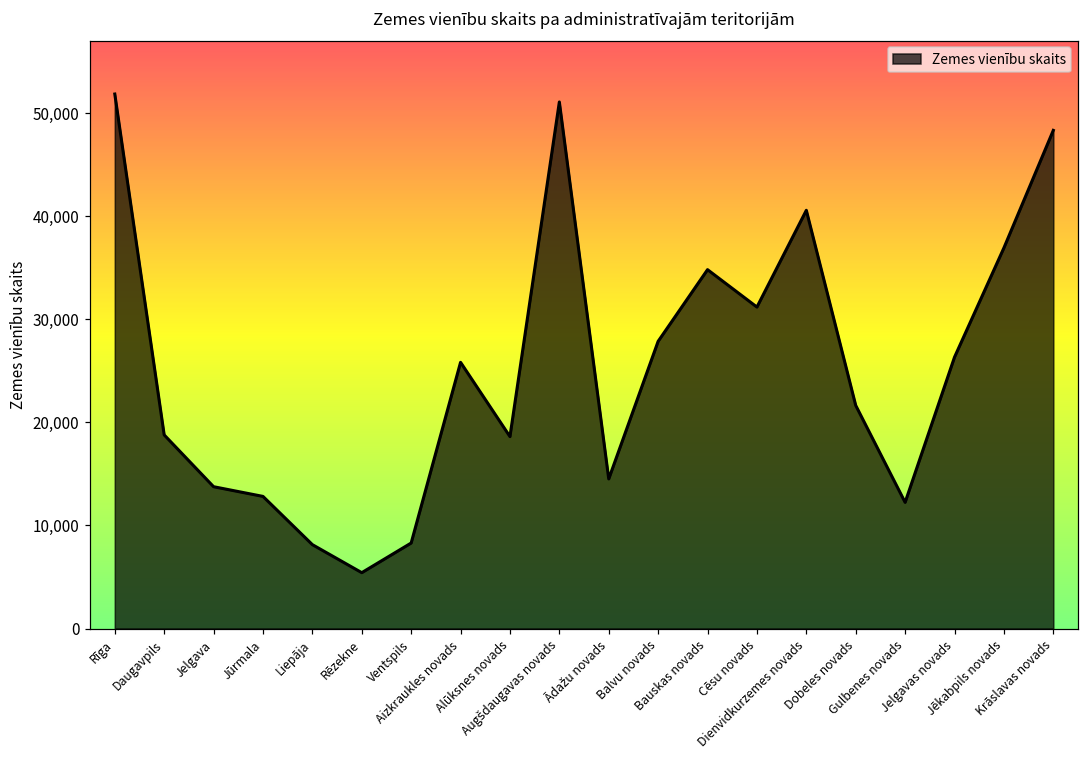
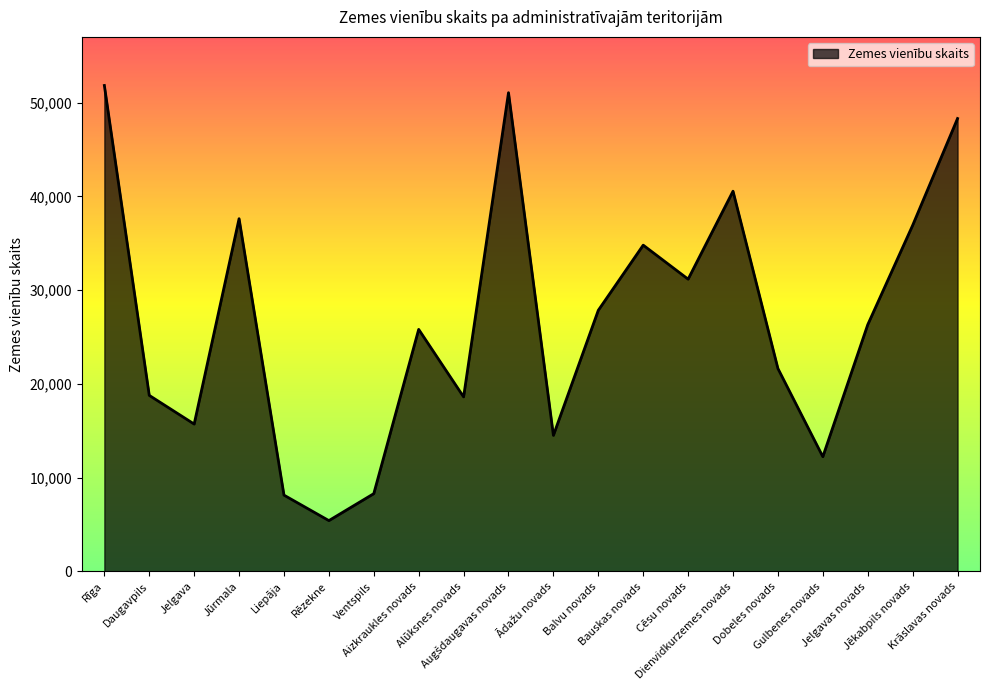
  {
    "Rīga": "52,000",
    "Daugavpils": "19,000",
-   "Jelgava": "14,000",
-   "Jūrmala": "13,000",
+   "Jelgava": "16,000",
+   "Jūrmala": "38,000",
    "Liepāja": "8,000",
    "Rēzekne": "5,000",
    "Ventspils": "8,000",
    "Aizkraukles novads": "26,000",
    "Alūksnes novads": "19,000",
    "Augšdaugavas novads": "51,000",
    "Ādažu novads": "15,000",
    "Balvu novads": "28,000",
    "Bauskas novads": "35,000",
    "Cēsu novads": "31,000",
    "Dienvidkurzemes novads": "41,000",
    "Dobeles novads": "22,000",
    "Gulbenes novads": "12,000",
    "Jelgavas novads": "26,000",
    "Jēkabpils novads": "37,000",
    "Krāslavas novads": "48,000"
  }
